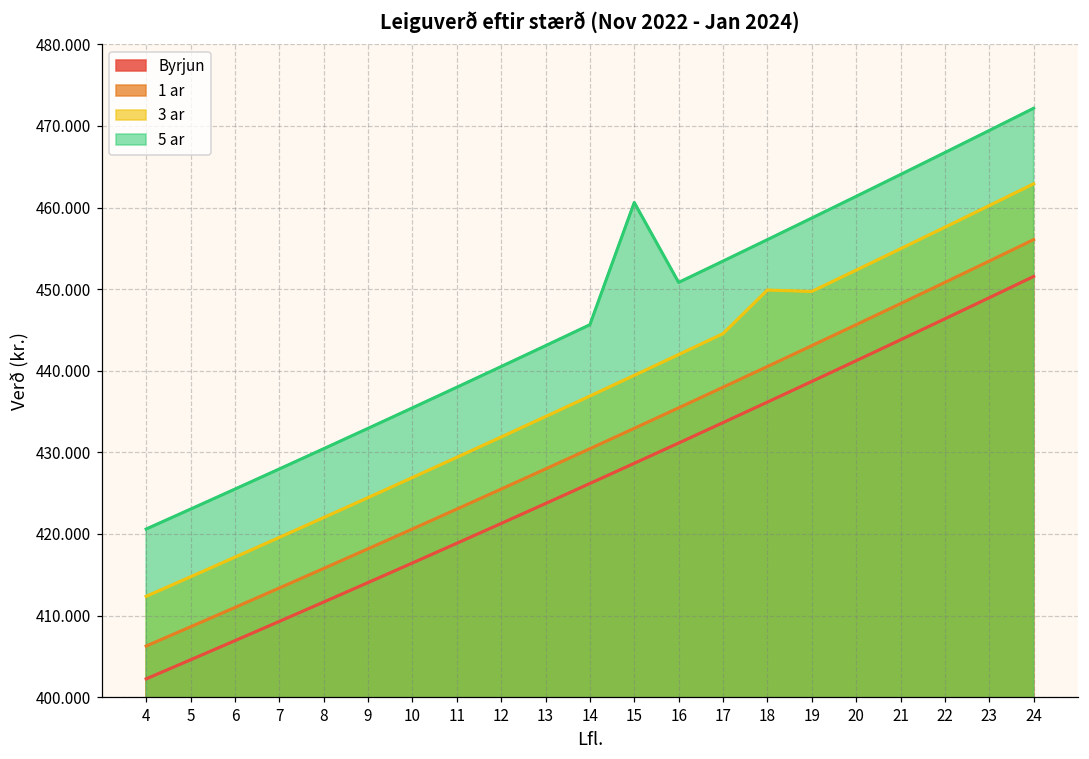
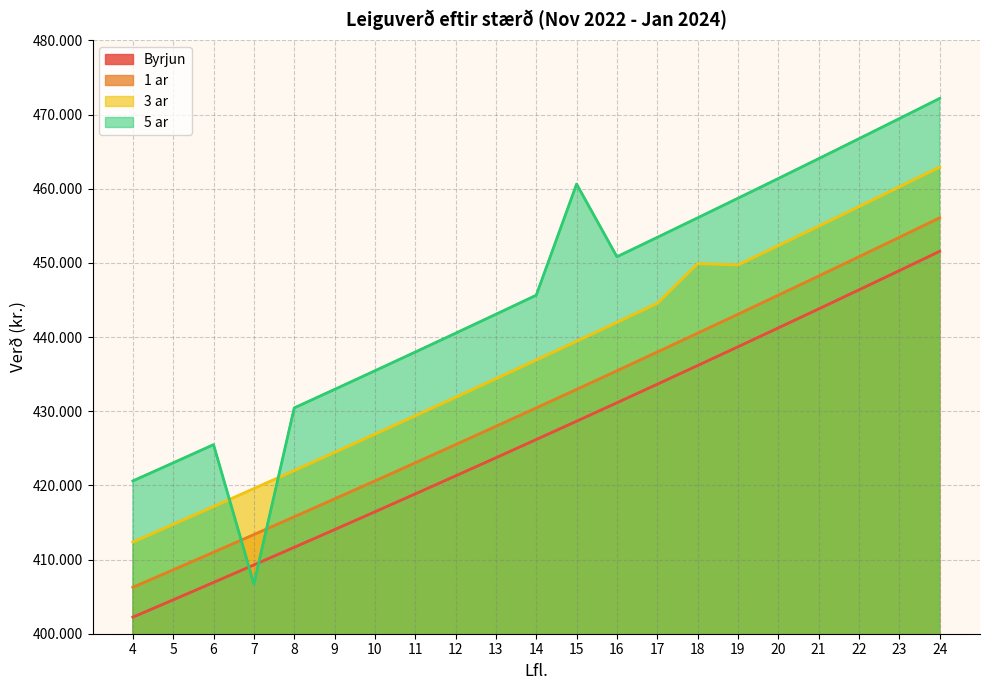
  {
    "3 ar": {
      "4": 412,
      "5": 415,
      "6": 417,
      "7": 420,
      "8": 422,
      "9": 424,
      "10": 427,
      "11": 429,
      "12": 432,
      "13": 434,
      "14": 437,
      "15": 439,
      "16": 442,
      "17": 445,
      "18": 450,
      "19": 450,
      "20": 452,
      "21": 455,
      "22": 458,
      "23": 460,
      "24": 463
    },
    "5 ar": {
      "4": 421,
      "5": 423,
      "6": 425,
-     "7": 428,
+     "7": 407,
      "8": 430,
      "9": 433,
      "10": 435,
      "11": 438,
      "12": 441,
      "13": 443,
      "14": 446,
      "15": 461,
      "16": 451,
      "17": 453,
      "18": 456,
      "19": 459,
      "20": 461,
      "21": 464,
      "22": 467,
      "23": 469,
      "24": 472
    }
  }
